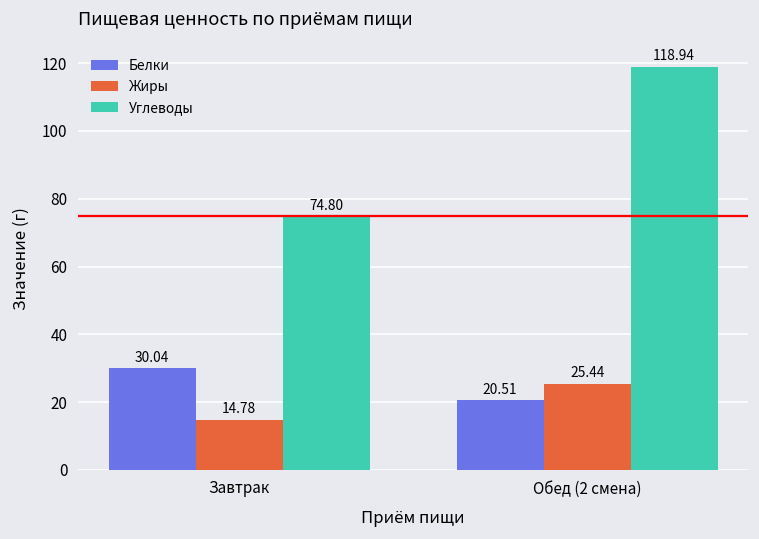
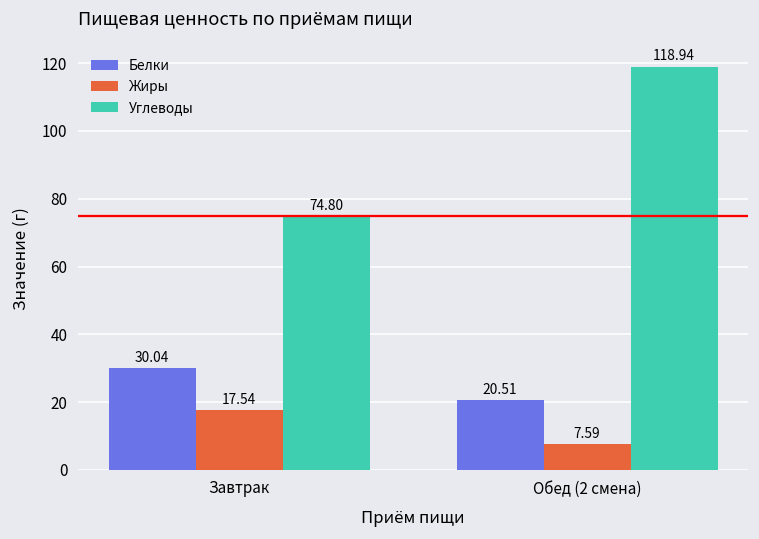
  {
    "Белки": {
      "Завтрак": 30.04,
      "Обед (2 смена)": 20.51
    },
    "Жиры": {
-     "Завтрак": 14.78,
-     "Обед (2 смена)": 25.44
+     "Завтрак": 17.54,
+     "Обед (2 смена)": 7.59
    },
    "Углеводы": {
      "Завтрак": 74.80,
      "Обед (2 смена)": 118.94
    }
  }
